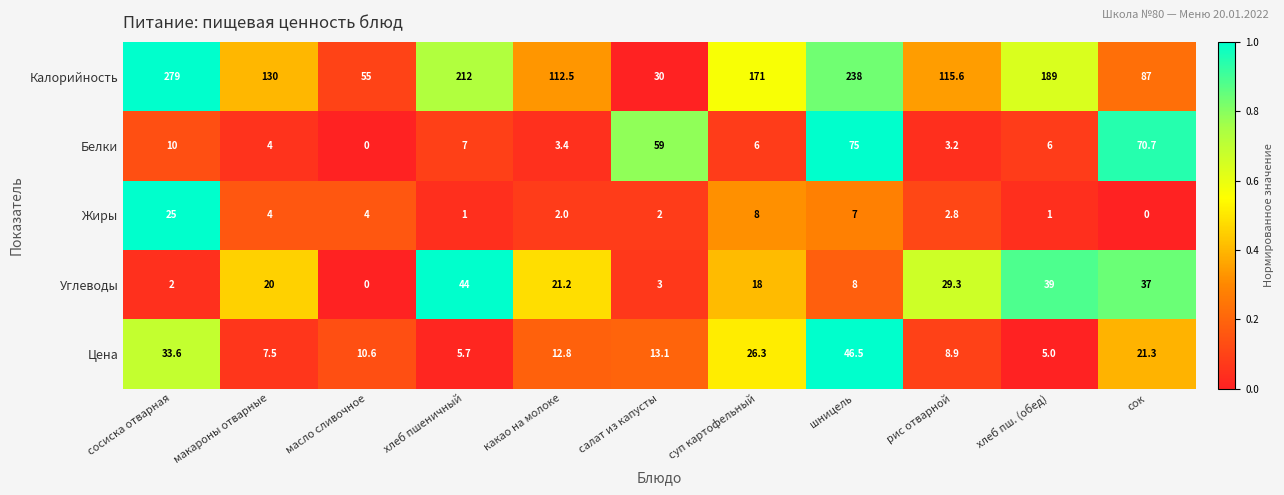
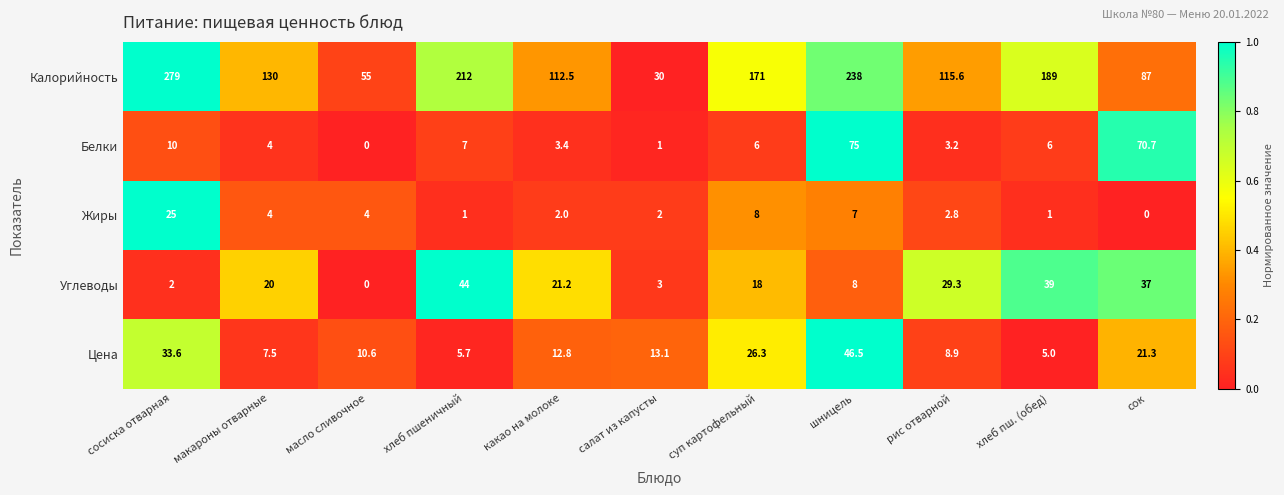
  {
    "Калорийность": {
      "сосиска отварная": 279,
      "макароны отварные": 130,
      "масло сливочное": 55,
      "хлеб пшеничный": 212,
      "какао на молоке": 112.5,
      "салат из капусты": 30,
      "суп картофельный": 171,
      "шницель": 238,
      "рис отварной": 115.6,
      "хлеб пш. (обед)": 189,
      "сок": 87
    },
    "Белки": {
      "сосиска отварная": 10,
      "макароны отварные": 4,
      "масло сливочное": 0,
      "хлеб пшеничный": 7,
      "какао на молоке": 3.4,
-     "салат из капусты": 59,
+     "салат из капусты": 1,
      "суп картофельный": 6,
      "шницель": 75,
      "рис отварной": 3.2,
      "хлеб пш. (обед)": 6,
      "сок": 70.7
    },
    "Жиры": {
      "сосиска отварная": 25,
      "макароны отварные": 4,
      "масло сливочное": 4,
      "хлеб пшеничный": 1,
      "какао на молоке": 2.0,
      "салат из капусты": 2,
      "суп картофельный": 8,
      "шницель": 7,
      "рис отварной": 2.8,
      "хлеб пш. (обед)": 1,
      "сок": 0
    },
    "Углеводы": {
      "сосиска отварная": 2,
      "макароны отварные": 20,
      "масло сливочное": 0,
      "хлеб пшеничный": 44,
      "какао на молоке": 21.2,
      "салат из капусты": 3,
      "суп картофельный": 18,
      "шницель": 8,
      "рис отварной": 29.3,
      "хлеб пш. (обед)": 39,
      "сок": 37
    },
    "Цена": {
      "сосиска отварная": 33.6,
      "макароны отварные": 7.5,
      "масло сливочное": 10.6,
      "хлеб пшеничный": 5.7,
      "какао на молоке": 12.8,
      "салат из капусты": 13.1,
      "суп картофельный": 26.3,
      "шницель": 46.5,
      "рис отварной": 8.9,
      "хлеб пш. (обед)": 5.0,
      "сок": 21.3
    }
  }
